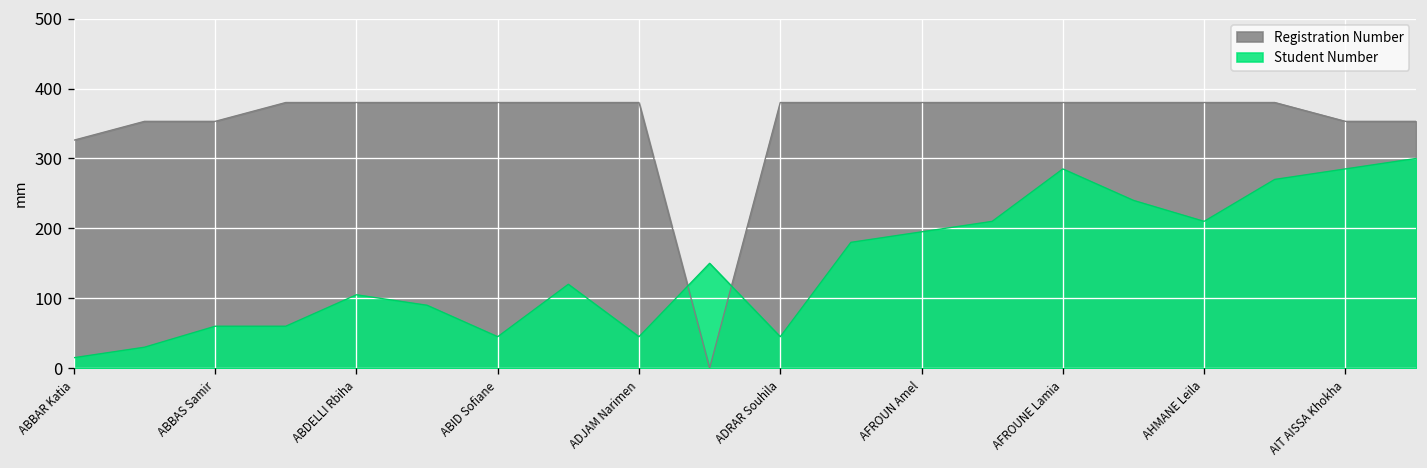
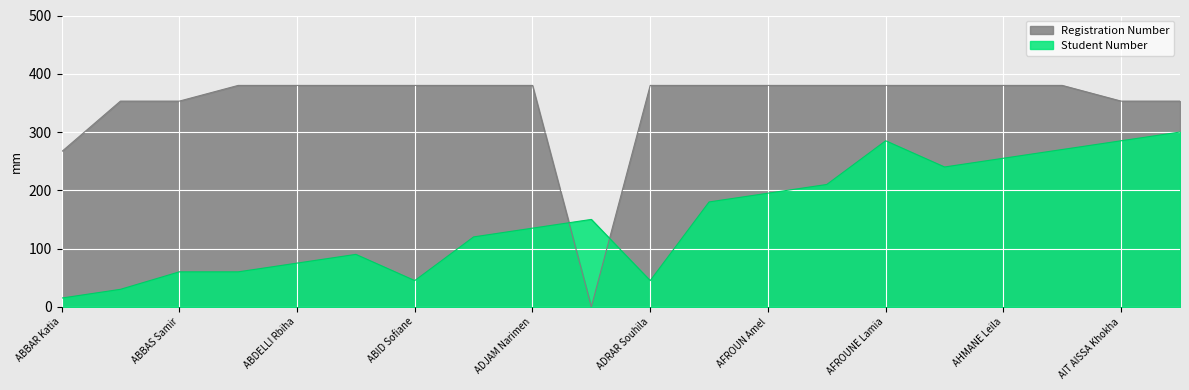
  {
    "Registration Number": {
-     "ABBAR Katia": 330,
+     "ABBAR Katia": 270,
      "ABBAS Samir": 350,
      "ABDELLI Rbiha": 380,
      "ABID Sofiane": 380,
      "ADJAM Narimen": 380,
      "ADRAR Souhila": 380,
      "AFROUN Amel": 380,
      "AFROUNE Lamia": 380,
      "AHMANE Leila": 380,
      "AIT AISSA Khokha": 350
    },
    "Student Number": {
      "ABBAR Katia": 20,
      "ABBAS Samir": 60,
-     "ABDELLI Rbiha": 110,
+     "ABDELLI Rbiha": 80,
      "ABID Sofiane": 50,
-     "ADJAM Narimen": 50,
+     "ADJAM Narimen": 140,
      "ADRAR Souhila": 50,
      "AFROUN Amel": 200,
      "AFROUNE Lamia": 290,
-     "AHMANE Leila": 210,
+     "AHMANE Leila": 260,
      "AIT AISSA Khokha": 290
    }
  }
